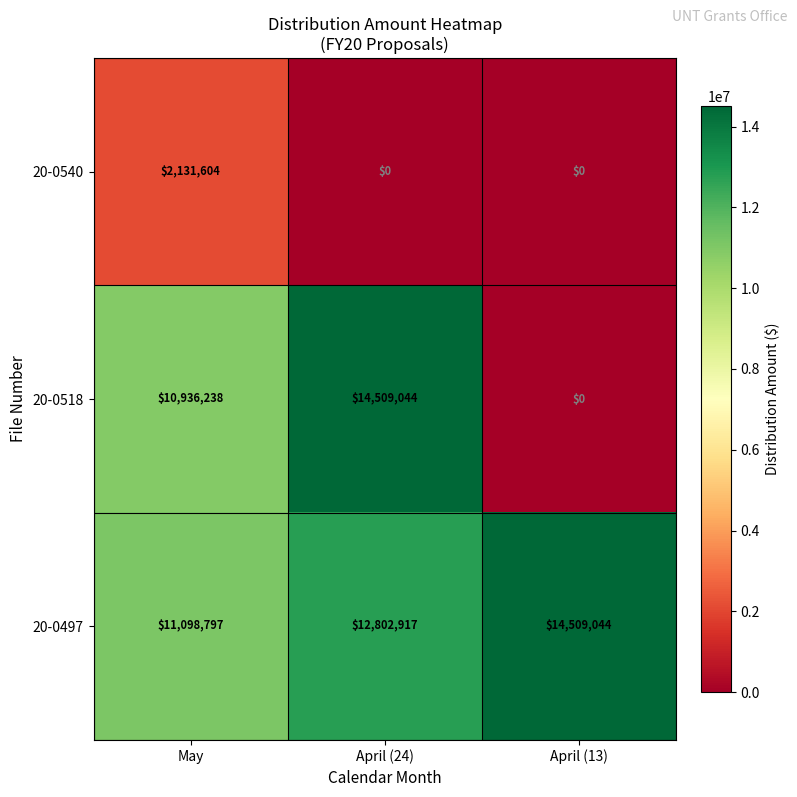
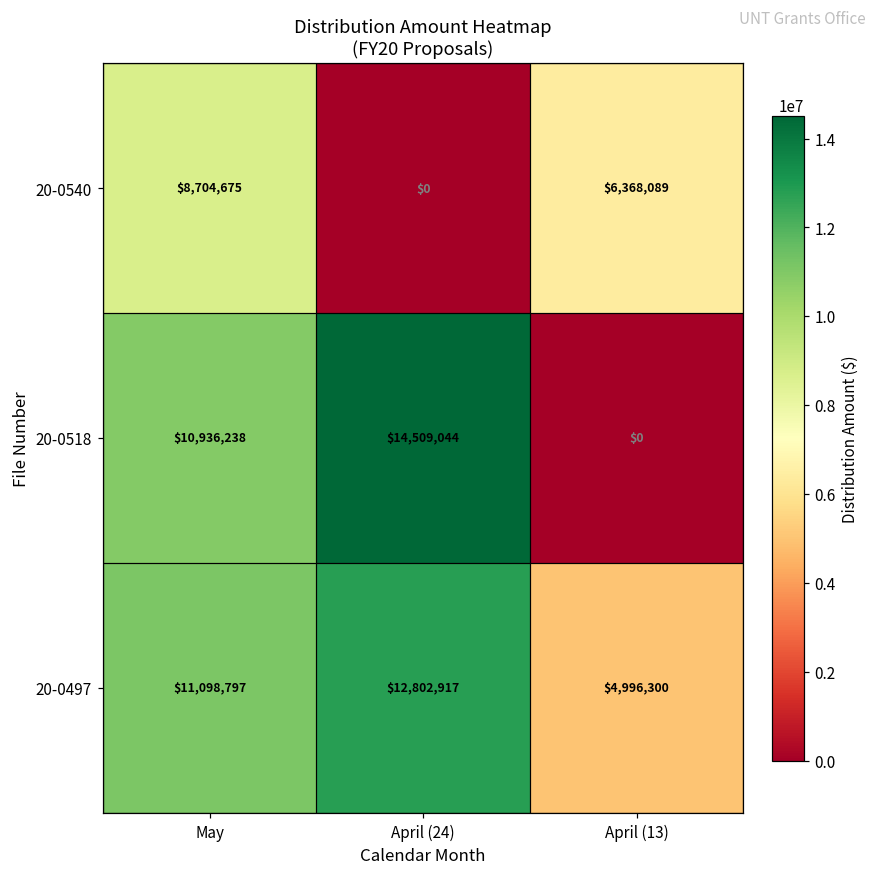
  {
    "20-0540": {
-     "May": "$2,131,604",
+     "May": "$8,704,675",
      "April (24)": "$0",
-     "April (13)": "$0"
+     "April (13)": "$6,368,089"
    },
    "20-0518": {
      "May": "$10,936,238",
      "April (24)": "$14,509,044",
      "April (13)": "$0"
    },
    "20-0497": {
      "May": "$11,098,797",
      "April (24)": "$12,802,917",
-     "April (13)": "$14,509,044"
+     "April (13)": "$4,996,300"
    }
  }
